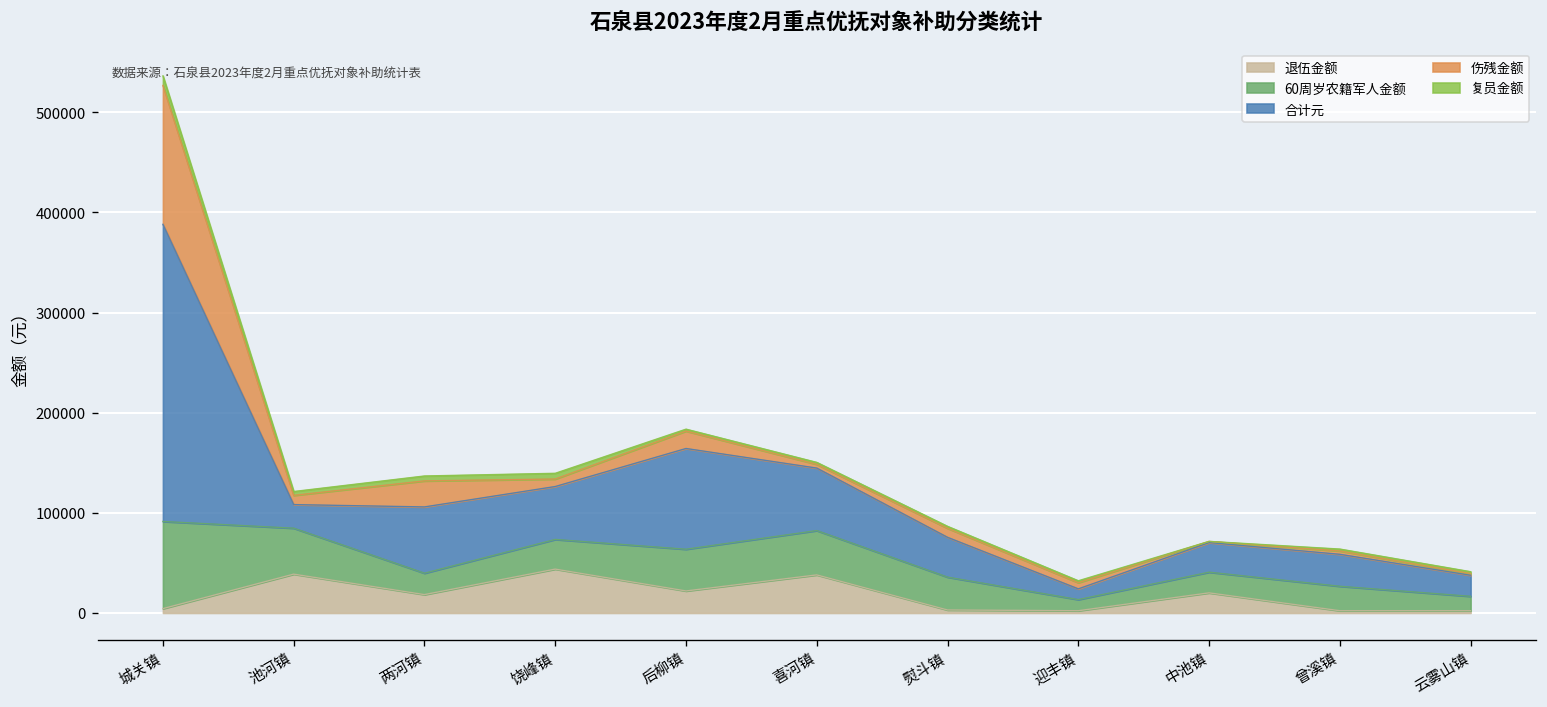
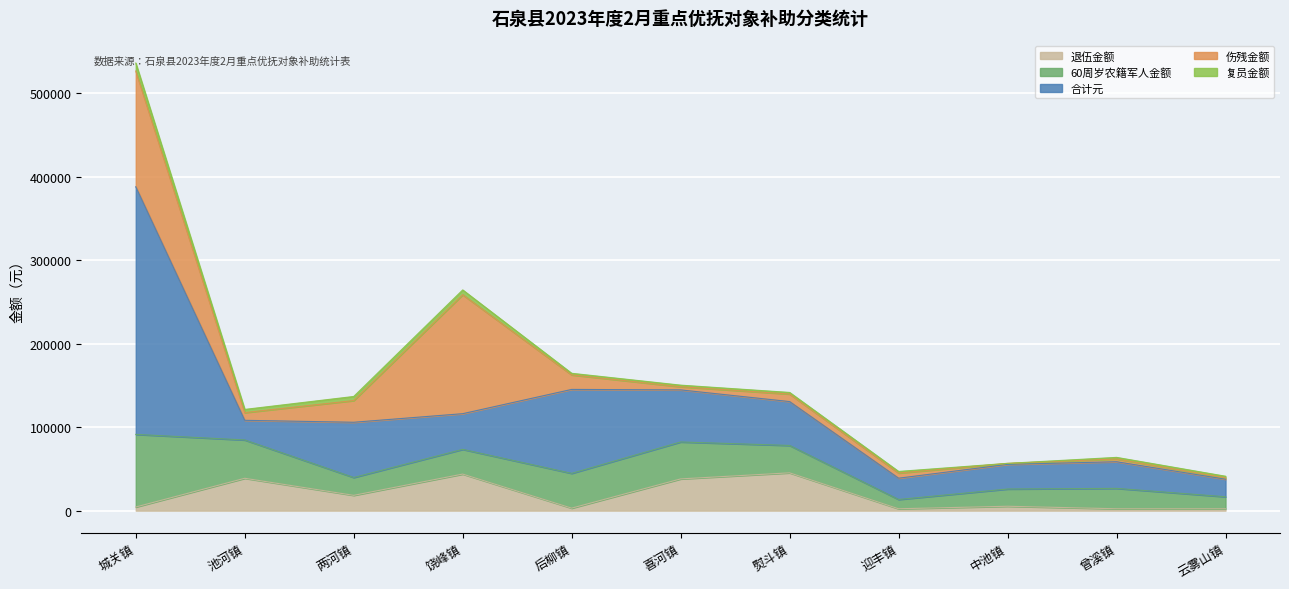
  {
    "退伍金额": {
      "城关镇": 0,
      "池河镇": 40000,
      "两河镇": 20000,
      "饶峰镇": 40000,
-     "后柳镇": 20000,
+     "后柳镇": 0,
      "喜河镇": 40000,
-     "熨斗镇": 0,
+     "熨斗镇": 50000,
      "迎丰镇": 0,
-     "中池镇": 20000,
+     "中池镇": 10000,
      "曾溪镇": 0,
      "云雾山镇": 0
    },
    "合计元": {
      "城关镇": 300000,
      "池河镇": 20000,
      "两河镇": 70000,
-     "饶峰镇": 50000,
+     "饶峰镇": 40000,
      "后柳镇": 100000,
      "喜河镇": 60000,
-     "熨斗镇": 40000,
-     "迎丰镇": 10000,
+     "熨斗镇": 50000,
+     "迎丰镇": 30000,
      "曾溪镇": 30000
    },
    "伤残金额": {
      "城关镇": 140000,
      "池河镇": 10000,
      "两河镇": 30000,
-     "饶峰镇": 10000
+     "饶峰镇": 140000
    }
  }
